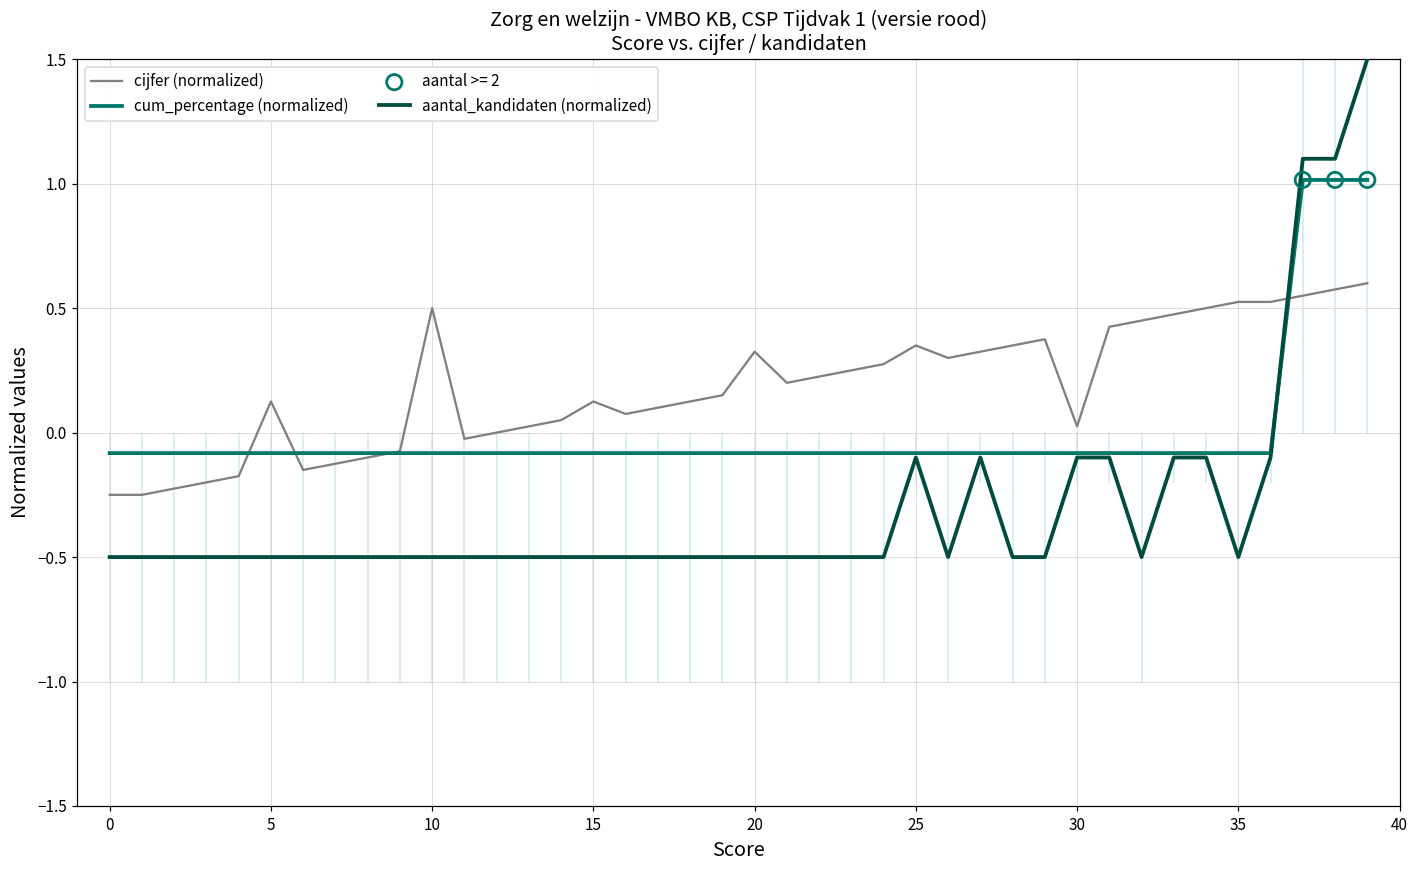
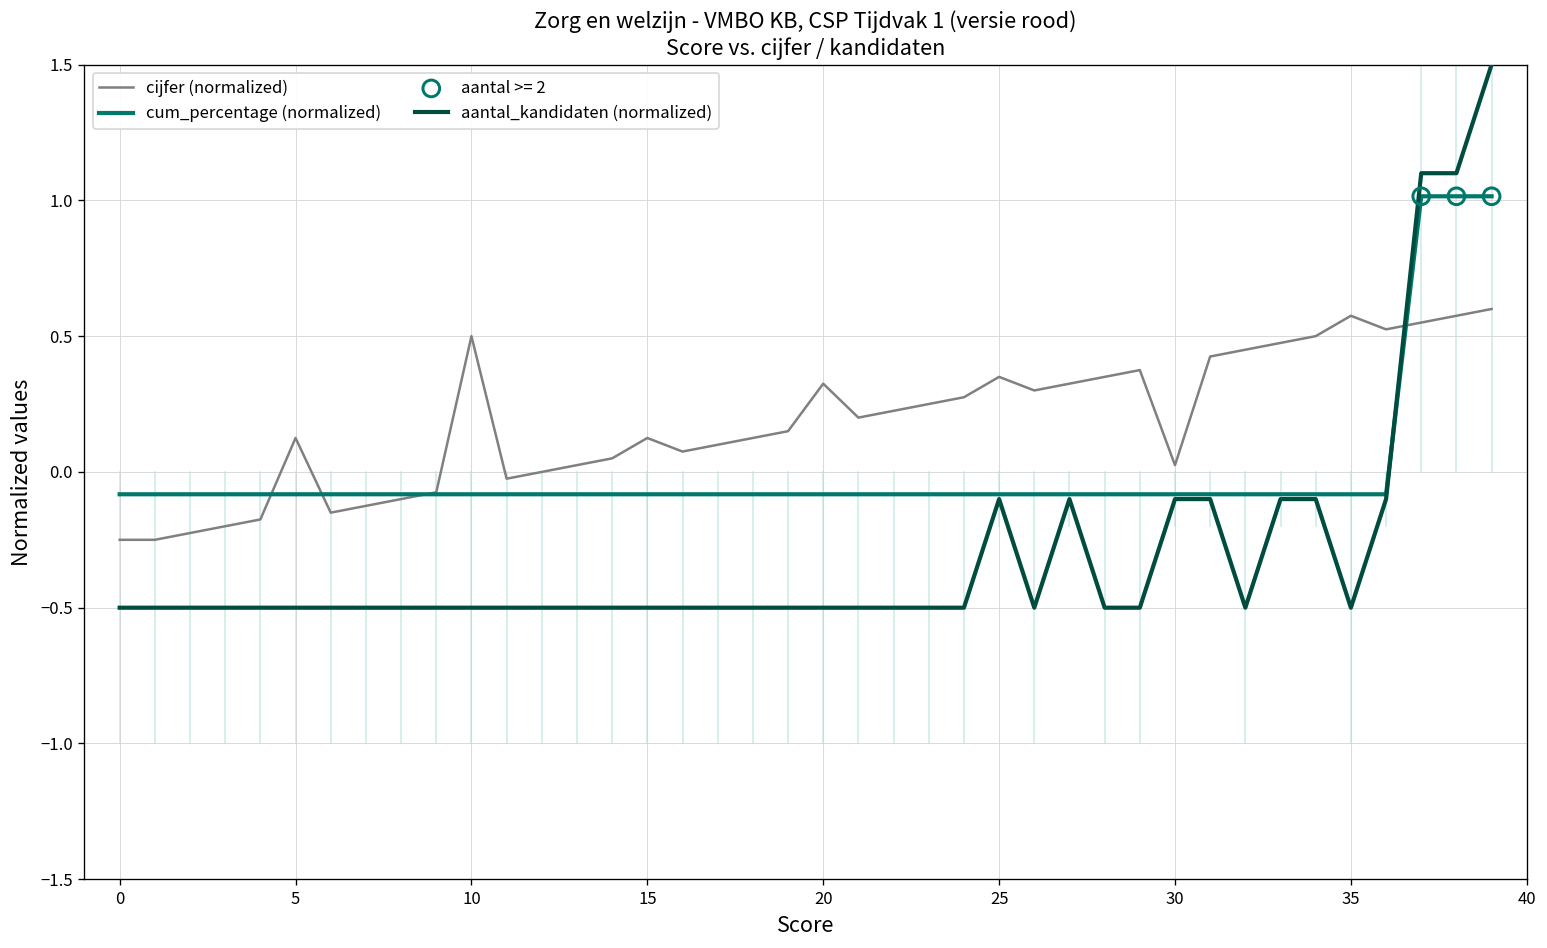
  {
    "cijfer (normalized)": {
      "0": -0.25,
      "5": 0.13,
      "10": 0.50,
      "15": 0.13,
      "20": 0.32,
      "25": 0.35,
      "30": 0.03,
-     "35": 0.52
+     "35": 0.58
    },
    "cum_percentage (normalized)": {
      "0": -0.08,
      "5": -0.08,
      "10": -0.08,
      "15": -0.08,
      "20": -0.08,
      "25": -0.08,
      "30": -0.08,
      "35": -0.08
    },
    "aantal_kandidaten (normalized)": {
      "0": -0.50,
      "5": -0.50,
      "10": -0.50,
      "15": -0.50,
      "20": -0.50,
      "25": -0.10,
      "30": -0.10,
      "35": -0.50
    }
  }
